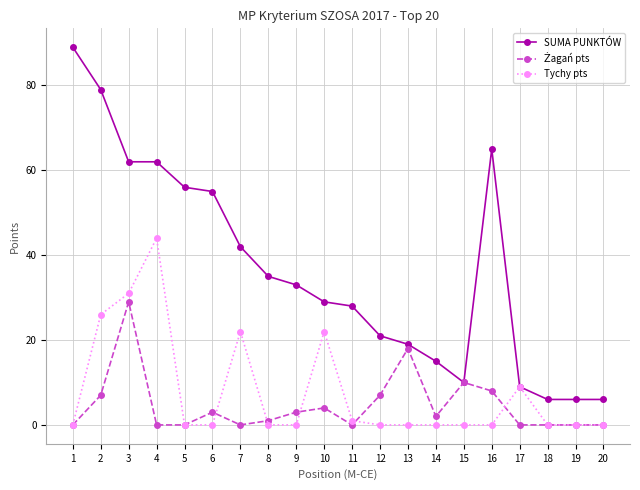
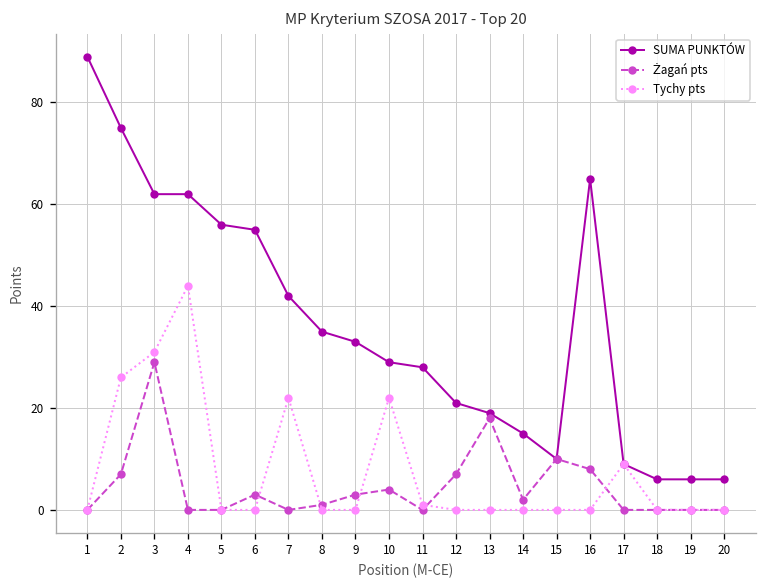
  {
    "SUMA PUNKTÓW": {
      "1": 89,
-     "2": 79,
+     "2": 75,
      "3": 62,
      "4": 62,
      "5": 56,
      "6": 55,
      "7": 42,
      "8": 35,
      "9": 33,
      "10": 29,
      "11": 28,
      "12": 21,
      "13": 19,
      "14": 15,
      "16": 65,
      "18": 6,
      "19": 6,
      "20": 6
    },
    "Żagań pts": {
      "2": 7,
      "3": 29,
      "4": 0,
      "6": 3,
      "7": 0,
      "8": 1,
      "9": 3,
      "10": 4,
      "11": 0,
      "12": 7,
      "13": 18,
      "14": 2,
      "16": 8,
      "17": 0
    },
    "Tychy pts": {
      "2": 26,
      "3": 31,
      "4": 44,
      "6": 0,
      "7": 22,
      "8": 0,
      "9": 0,
      "10": 22,
      "11": 1,
      "12": 0,
      "13": 0,
      "14": 0,
      "15": 0,
      "16": 0
    }
  }
